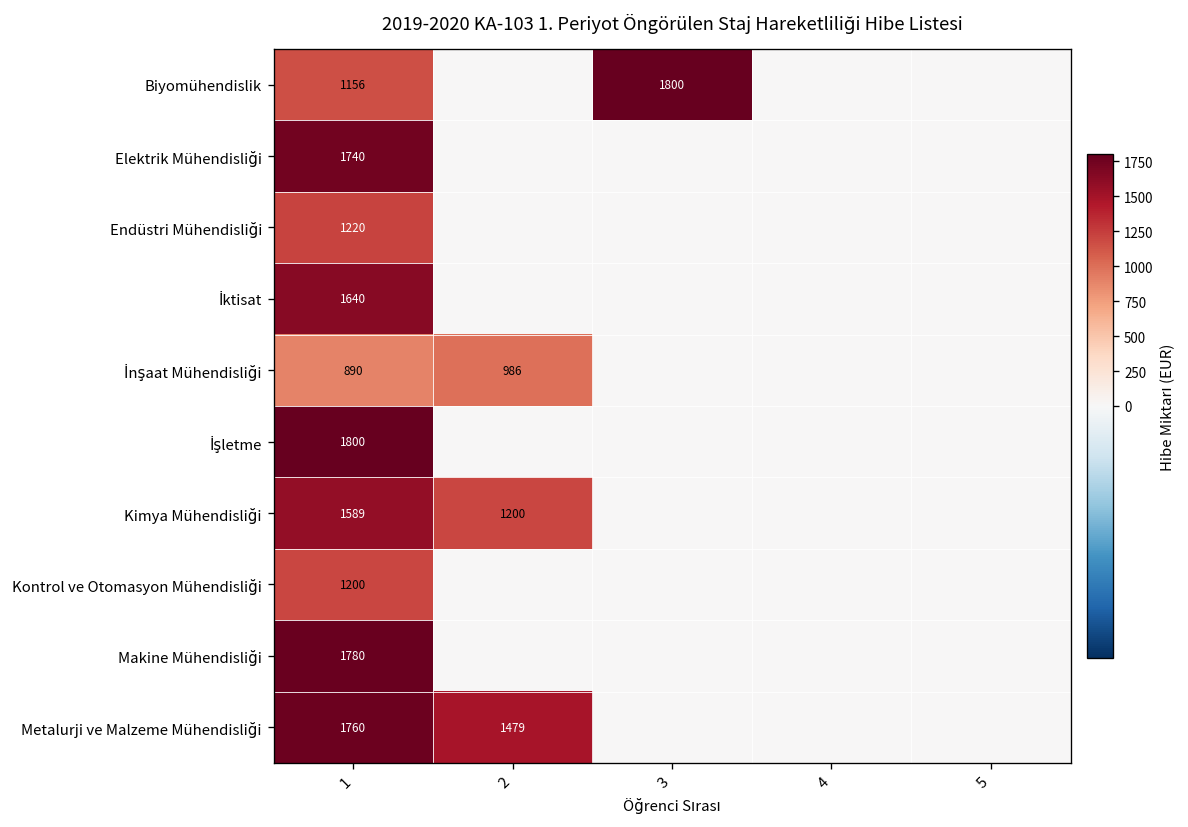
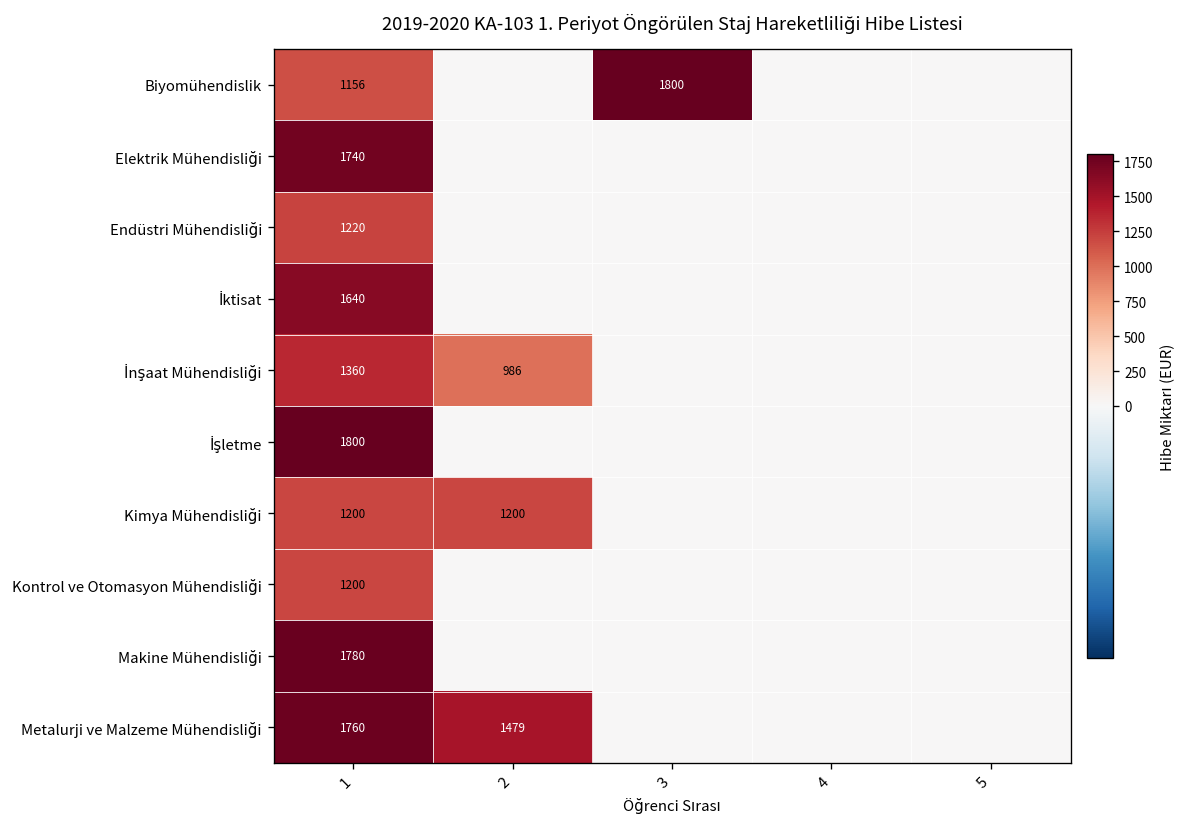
  {
    "Biyomühendislik": {
      "1": 1156,
      "3": 1800
    },
    "Elektrik Mühendisliği": {
      "1": 1740
    },
    "Endüstri Mühendisliği": {
      "1": 1220
    },
    "İktisat": {
      "1": 1640
    },
    "İnşaat Mühendisliği": {
-     "1": 890,
+     "1": 1360,
      "2": 986
    },
    "İşletme": {
      "1": 1800
    },
    "Kimya Mühendisliği": {
-     "1": 1589,
+     "1": 1200,
      "2": 1200
    },
    "Kontrol ve Otomasyon Mühendisliği": {
      "1": 1200
    },
    "Makine Mühendisliği": {
      "1": 1780
    },
    "Metalurji ve Malzeme Mühendisliği": {
      "1": 1760,
      "2": 1479
    }
  }
